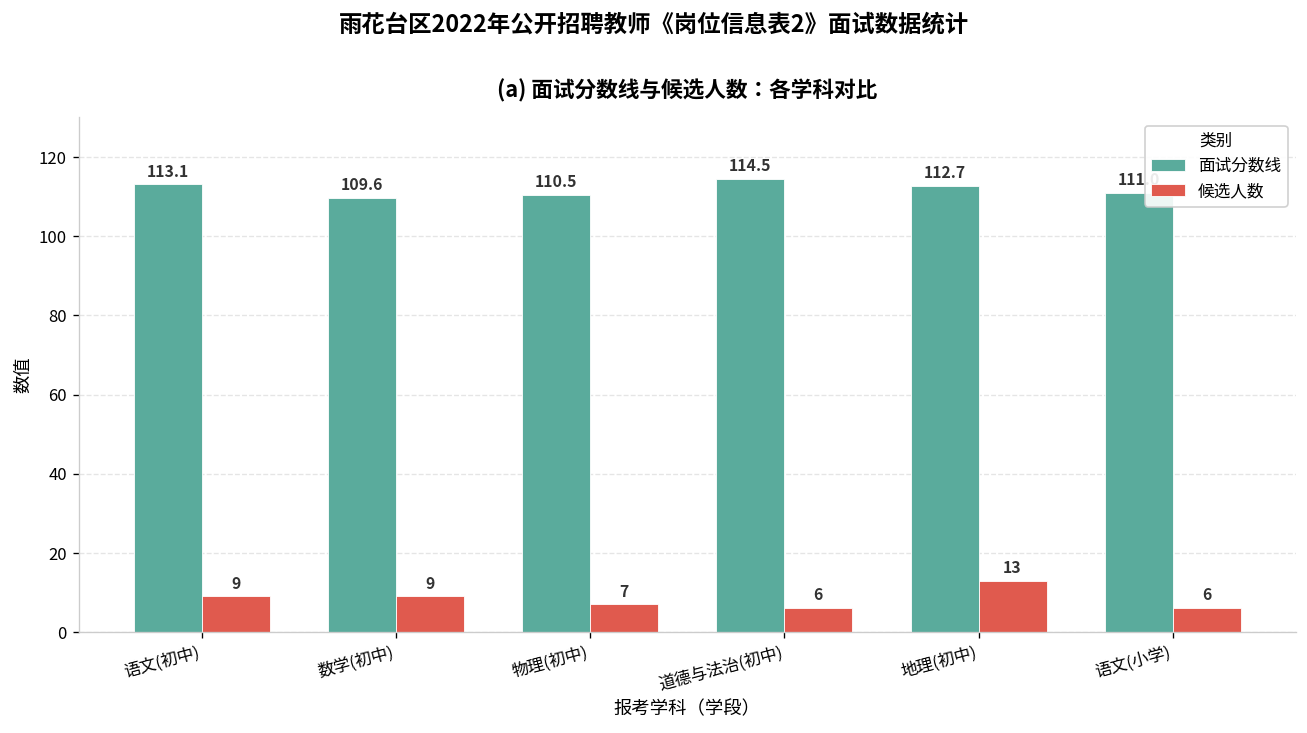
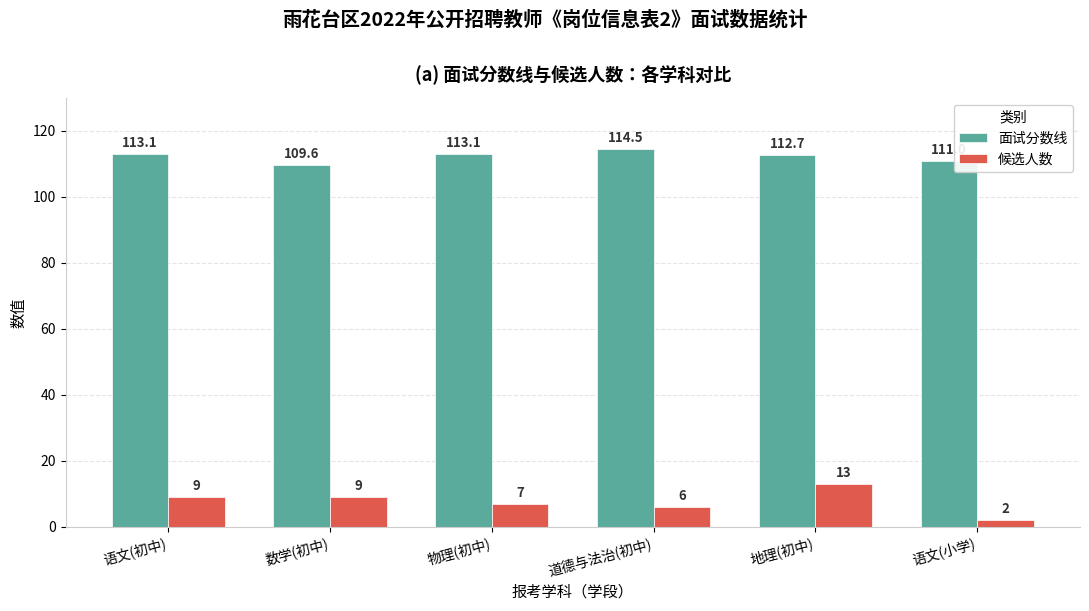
  {
    "面试分数线": {
      "语文(初中)": 113.1,
      "数学(初中)": 109.6,
-     "物理(初中)": 110.5,
+     "物理(初中)": 113.1,
      "道德与法治(初中)": 114.5,
      "地理(初中)": 112.7
    },
    "候选人数": {
      "语文(初中)": 9,
      "数学(初中)": 9,
      "物理(初中)": 7,
      "道德与法治(初中)": 6,
      "地理(初中)": 13,
-     "语文(小学)": 6
+     "语文(小学)": 2
    }
  }
